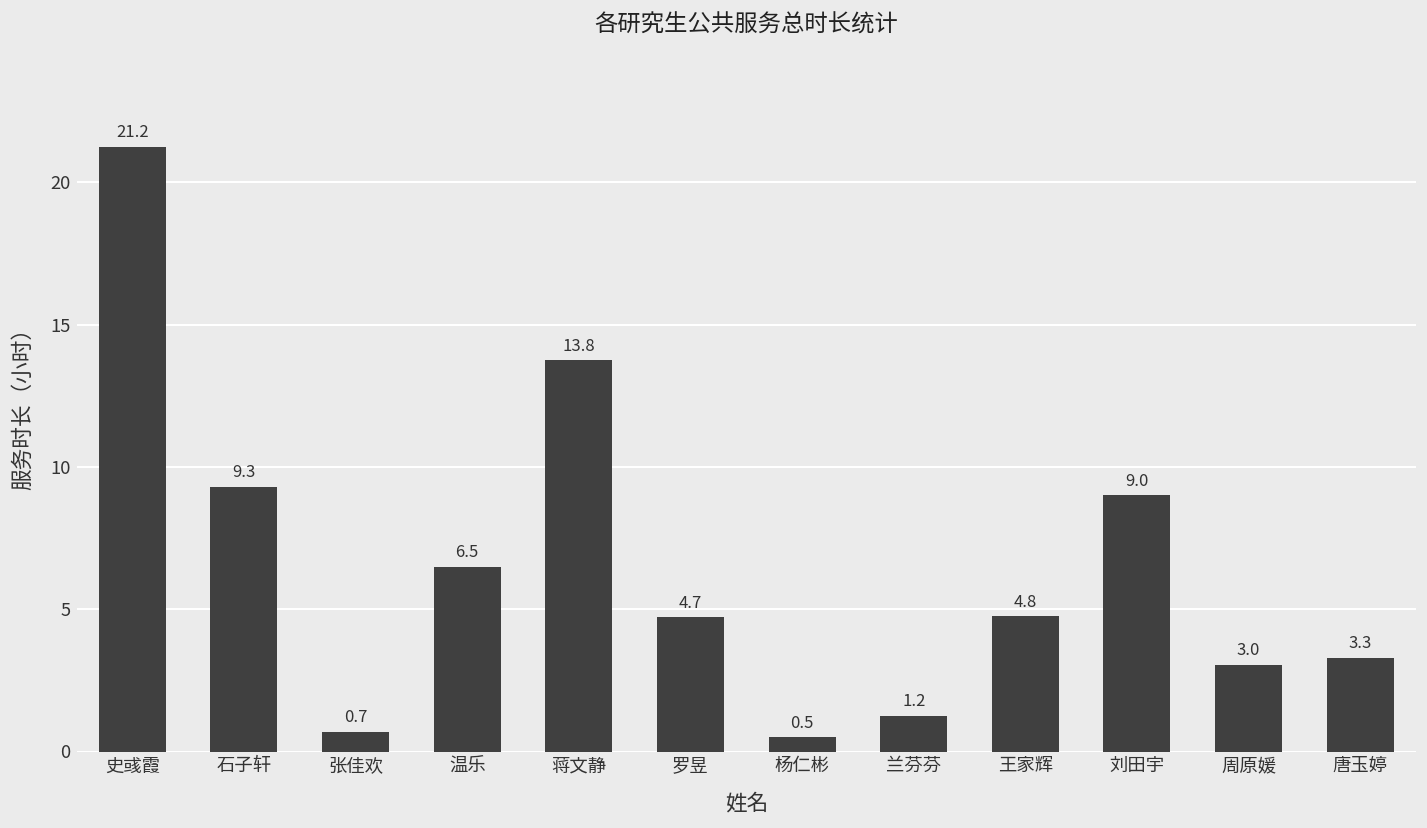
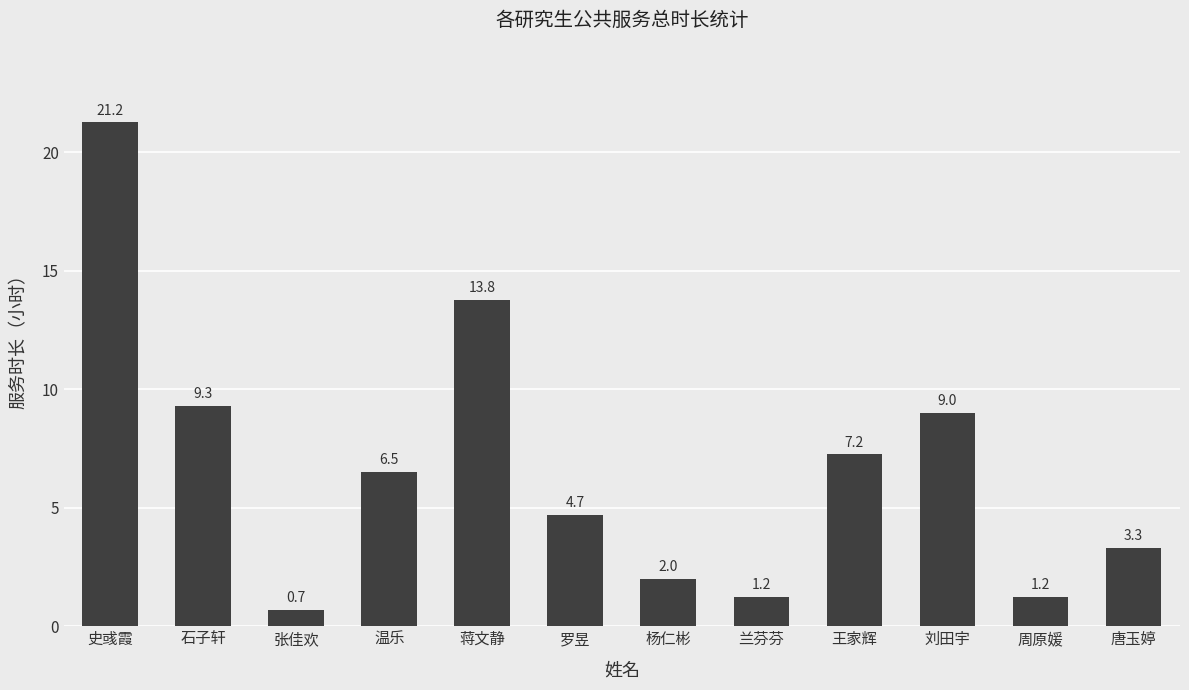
  {
    "史彧霞": 21.2,
    "石子轩": 9.3,
    "张佳欢": 0.7,
    "温乐": 6.5,
    "蒋文静": 13.8,
    "罗昱": 4.7,
-   "杨仁彬": 0.5,
+   "杨仁彬": 2.0,
    "兰芬芬": 1.2,
-   "王家辉": 4.8,
+   "王家辉": 7.2,
    "刘田宇": 9.0,
-   "周原媛": 3.0,
+   "周原媛": 1.2,
    "唐玉婷": 3.3
  }
